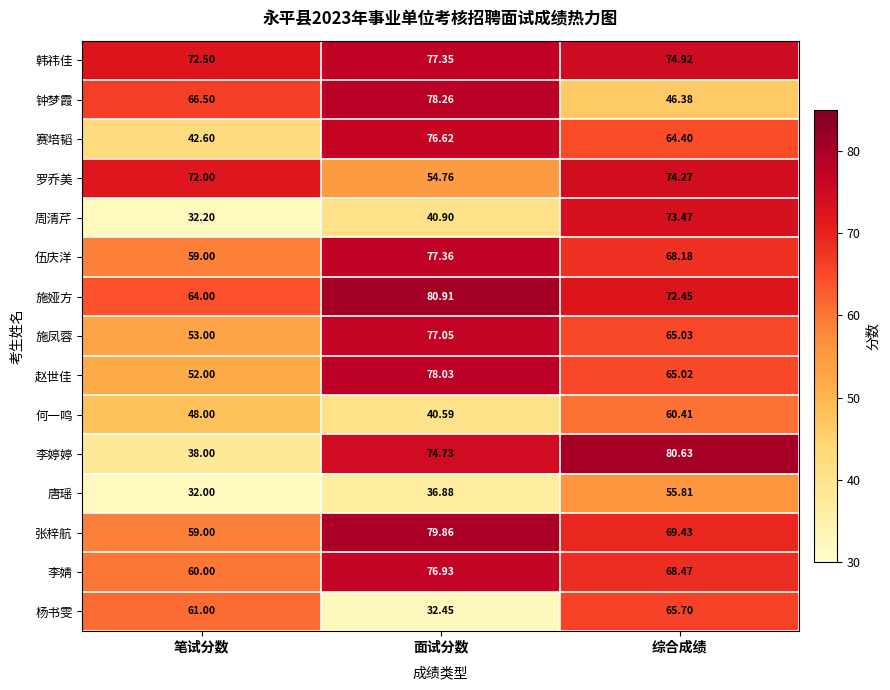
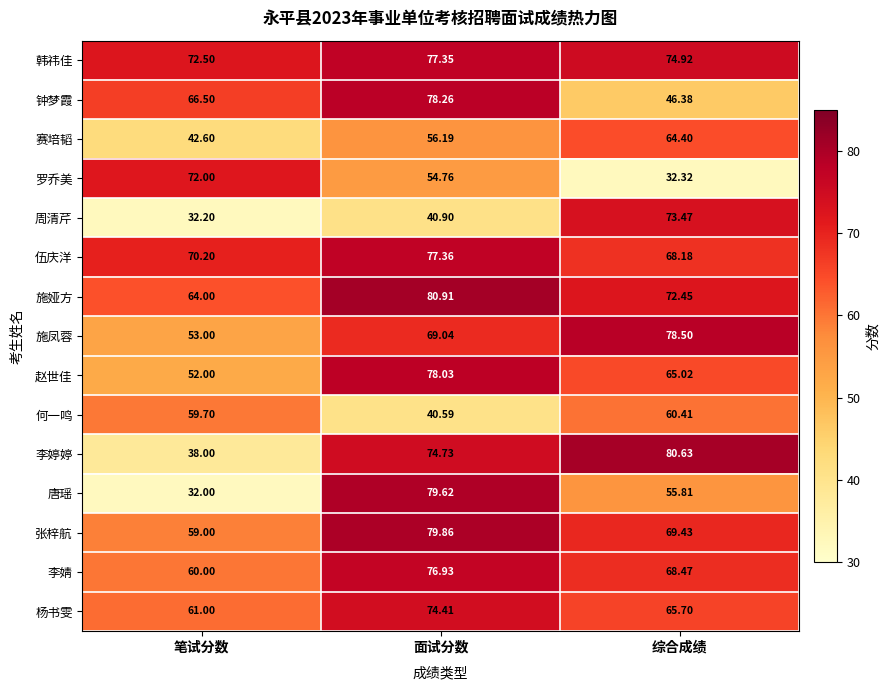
  {
    "韩祎佳": {
      "笔试分数": 72.50,
      "面试分数": 77.35,
      "综合成绩": 74.92
    },
    "钟梦霞": {
      "笔试分数": 66.50,
      "面试分数": 78.26,
      "综合成绩": 46.38
    },
    "赛培韬": {
      "笔试分数": 42.60,
-     "面试分数": 76.62,
+     "面试分数": 56.19,
      "综合成绩": 64.40
    },
    "罗乔美": {
      "笔试分数": 72.00,
      "面试分数": 54.76,
-     "综合成绩": 74.27
+     "综合成绩": 32.32
    },
    "周清芹": {
      "笔试分数": 32.20,
      "面试分数": 40.90,
      "综合成绩": 73.47
    },
    "伍庆洋": {
-     "笔试分数": 59.00,
+     "笔试分数": 70.20,
      "面试分数": 77.36,
      "综合成绩": 68.18
    },
    "施娅方": {
      "笔试分数": 64.00,
      "面试分数": 80.91,
      "综合成绩": 72.45
    },
    "施凤蓉": {
      "笔试分数": 53.00,
-     "面试分数": 77.05,
-     "综合成绩": 65.03
+     "面试分数": 69.04,
+     "综合成绩": 78.50
    },
    "赵世佳": {
      "笔试分数": 52.00,
      "面试分数": 78.03,
      "综合成绩": 65.02
    },
    "何一鸣": {
-     "笔试分数": 48.00,
+     "笔试分数": 59.70,
      "面试分数": 40.59,
      "综合成绩": 60.41
    },
    "李婷婷": {
      "笔试分数": 38.00,
      "面试分数": 74.73,
      "综合成绩": 80.63
    },
    "唐瑶": {
      "笔试分数": 32.00,
-     "面试分数": 36.88,
+     "面试分数": 79.62,
      "综合成绩": 55.81
    },
    "张梓航": {
      "笔试分数": 59.00,
      "面试分数": 79.86,
      "综合成绩": 69.43
    },
    "李婧": {
      "笔试分数": 60.00,
      "面试分数": 76.93,
      "综合成绩": 68.47
    },
    "杨书雯": {
      "笔试分数": 61.00,
-     "面试分数": 32.45,
+     "面试分数": 74.41,
      "综合成绩": 65.70
    }
  }
